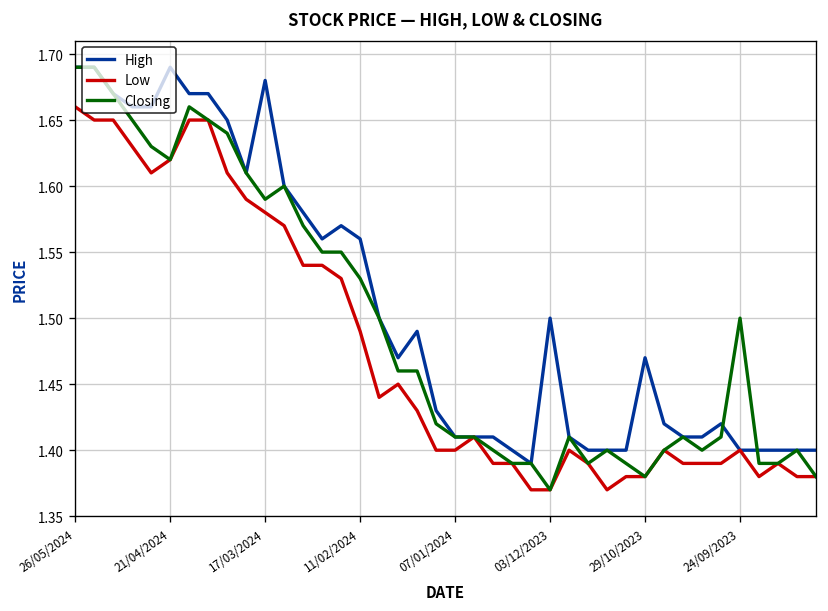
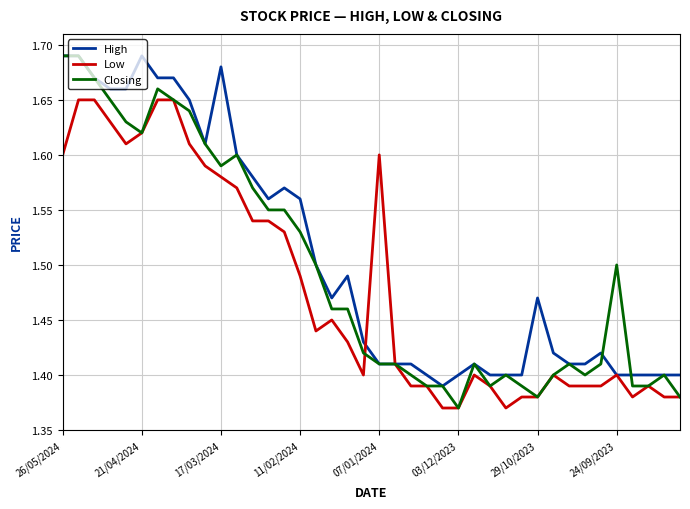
  {
    "High": {
      "17/03/2024": 1.680,
      "11/02/2024": 1.560,
-     "03/12/2023": 1.5,
+     "03/12/2023": 1.4,
      "29/10/2023": 1.470
    },
    "Low": {
-     "26/05/2024": 1.66,
+     "26/05/2024": 1.60,
      "17/03/2024": 1.58,
      "11/02/2024": 1.49,
-     "07/01/2024": 1.4
+     "07/01/2024": 1.6
    },
    "Closing": {
      "17/03/2024": 1.59,
      "11/02/2024": 1.53,
      "24/09/2023": 1.50
    }
  }
